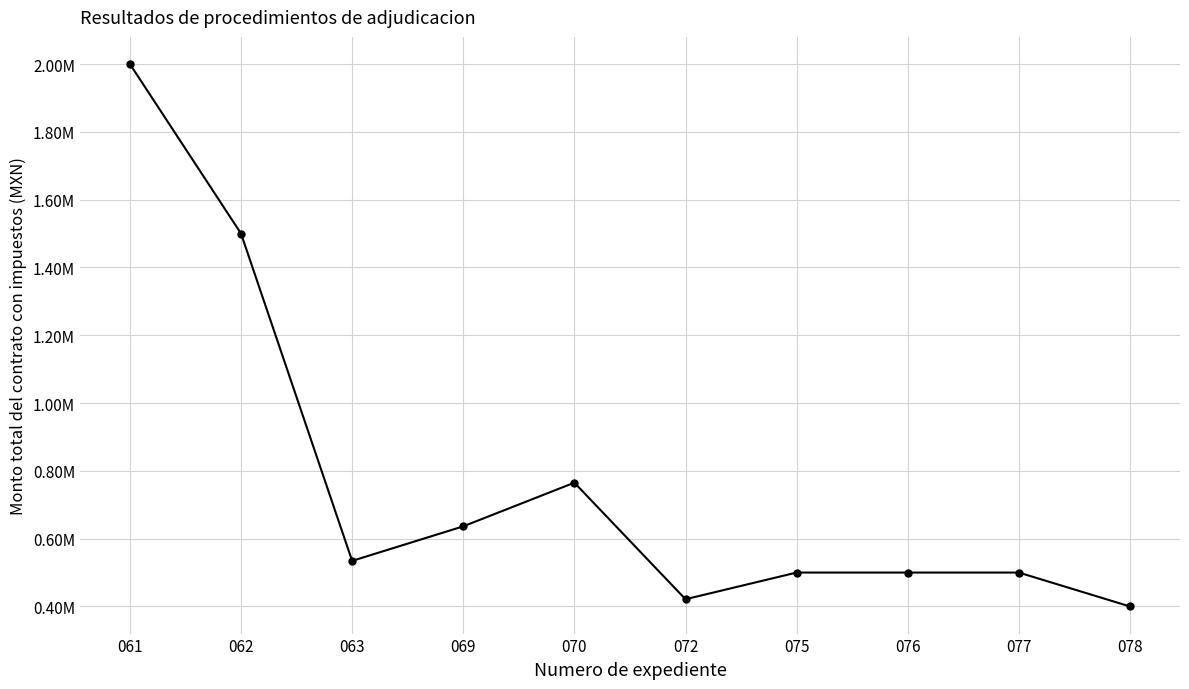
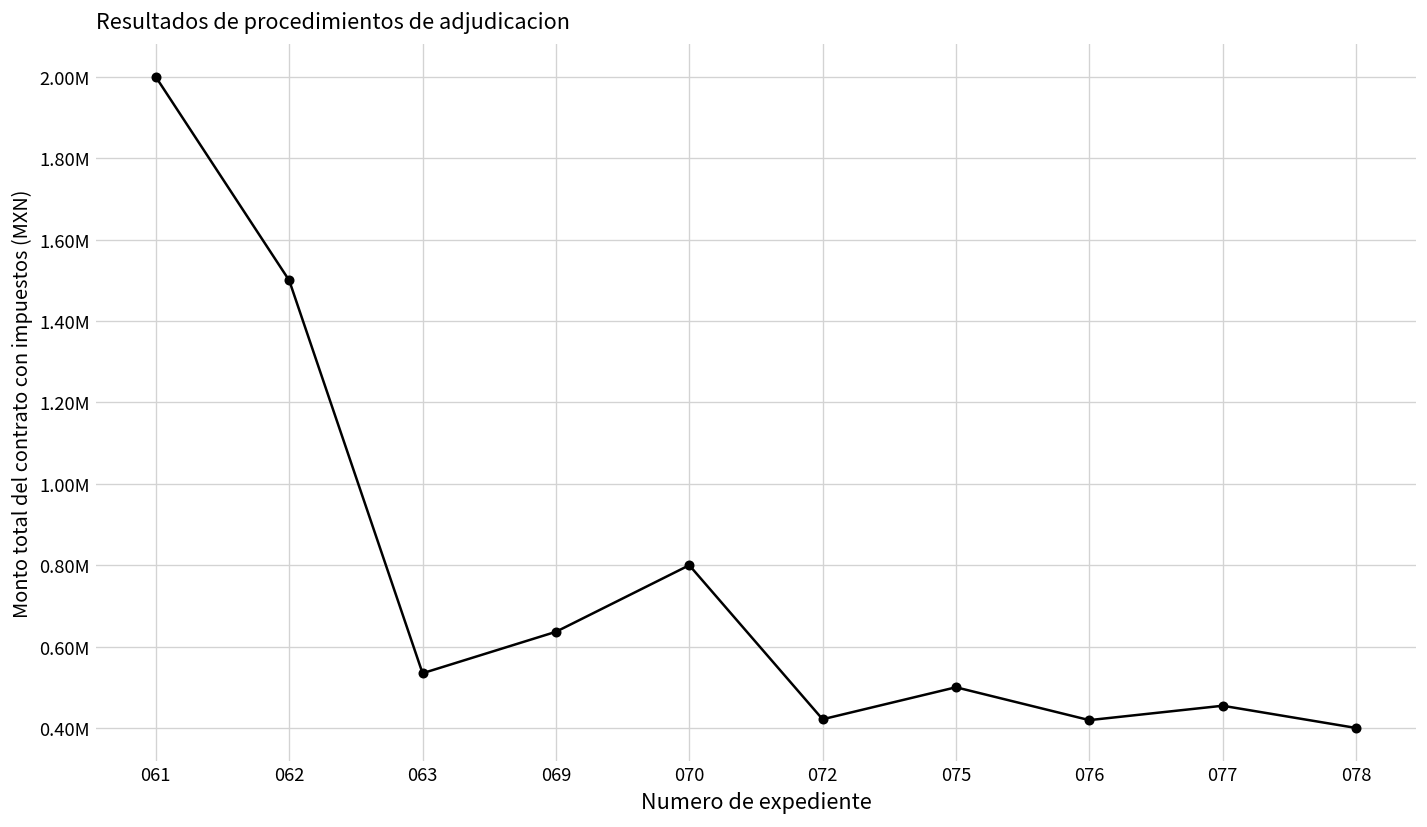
  {
    "061": 2000000,
    "062": 1500000,
    "063": 530000,
    "069": 640000,
-   "070": 770000,
+   "070": 800000,
    "072": 420000,
    "075": 500000,
-   "076": 500000,
-   "077": 500000,
+   "076": 420000,
+   "077": 450000,
    "078": 400000
  }
